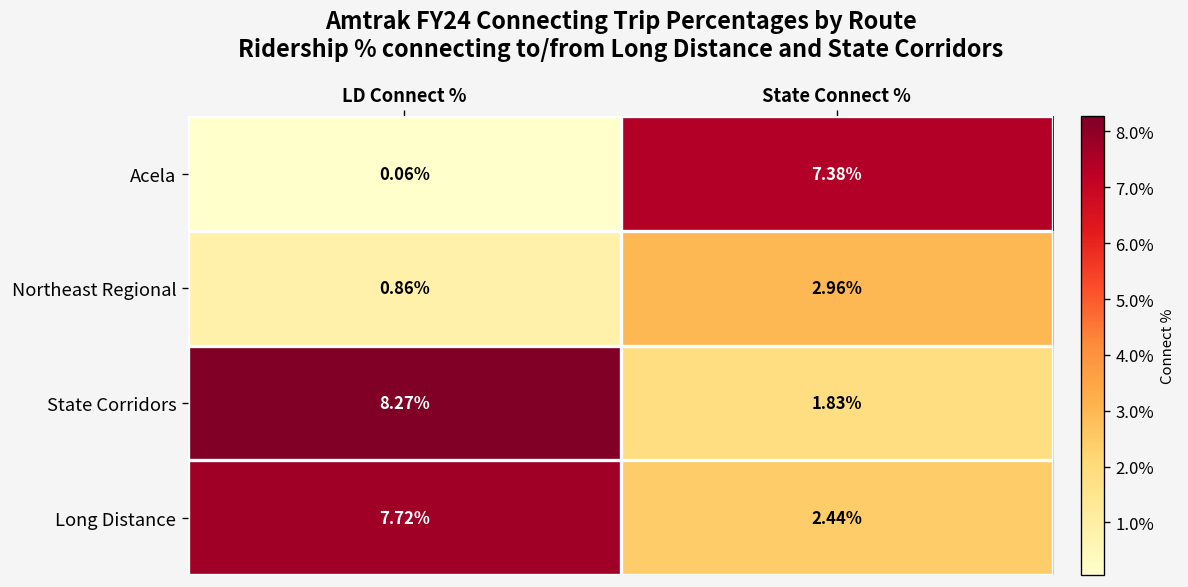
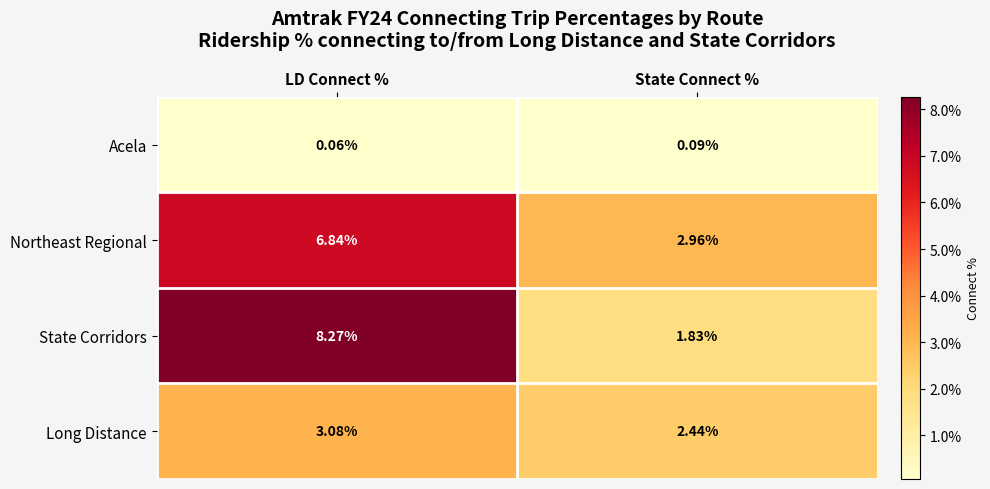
  {
    "Acela": {
      "LD Connect %": "0.06%",
-     "State Connect %": "7.38%"
+     "State Connect %": "0.09%"
    },
    "Northeast Regional": {
-     "LD Connect %": "0.86%",
+     "LD Connect %": "6.84%",
      "State Connect %": "2.96%"
    },
    "State Corridors": {
      "LD Connect %": "8.27%",
      "State Connect %": "1.83%"
    },
    "Long Distance": {
-     "LD Connect %": "7.72%",
+     "LD Connect %": "3.08%",
      "State Connect %": "2.44%"
    }
  }
